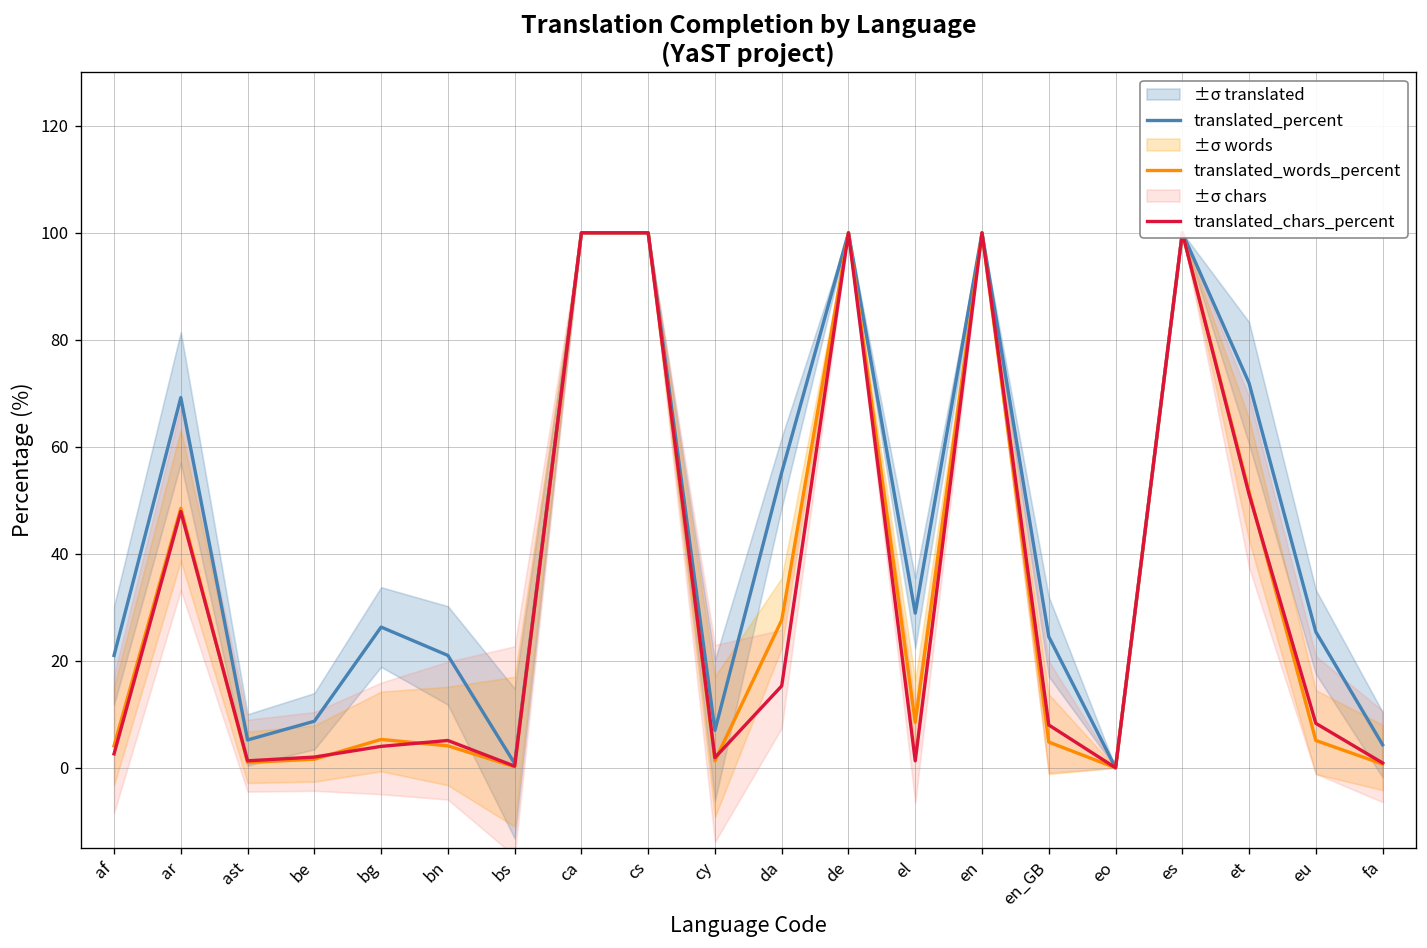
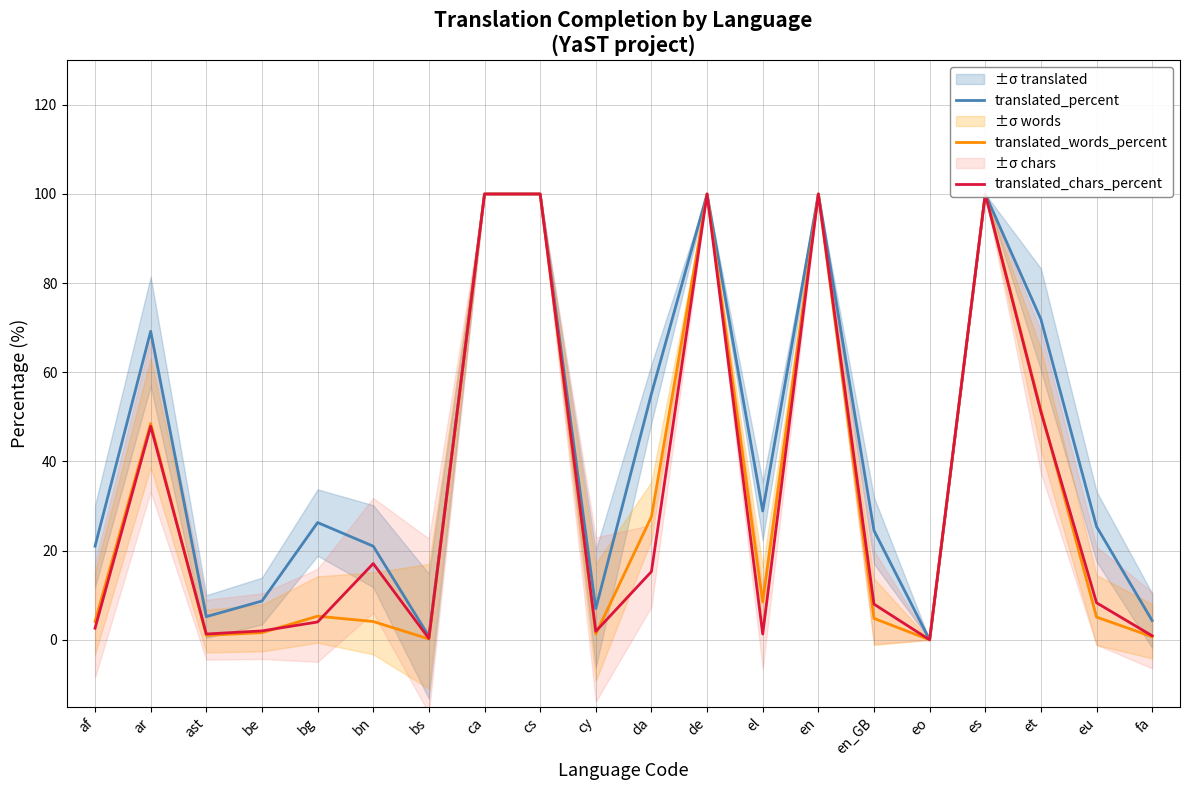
  {
    "translated_chars_percent": {
      "af": 3,
      "ar": 48,
      "bg": 4,
-     "bn": 5,
+     "bn": 17,
      "cy": 2,
      "da": 15,
      "el": 1,
      "en_GB": 8,
      "eu": 8
    }
  }
